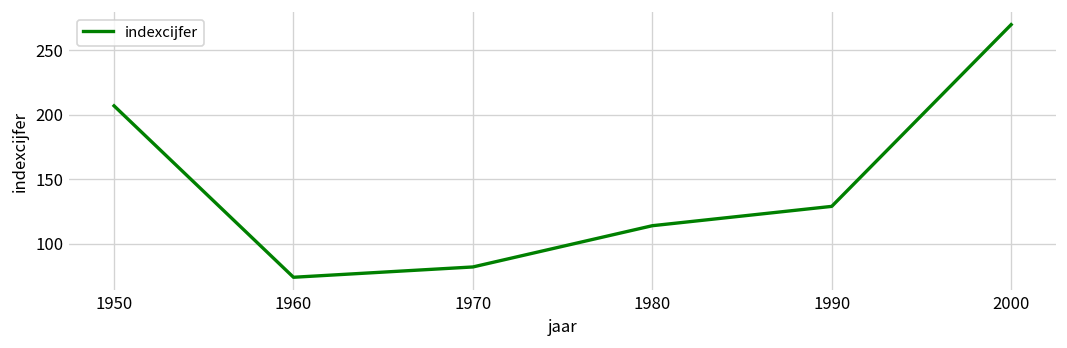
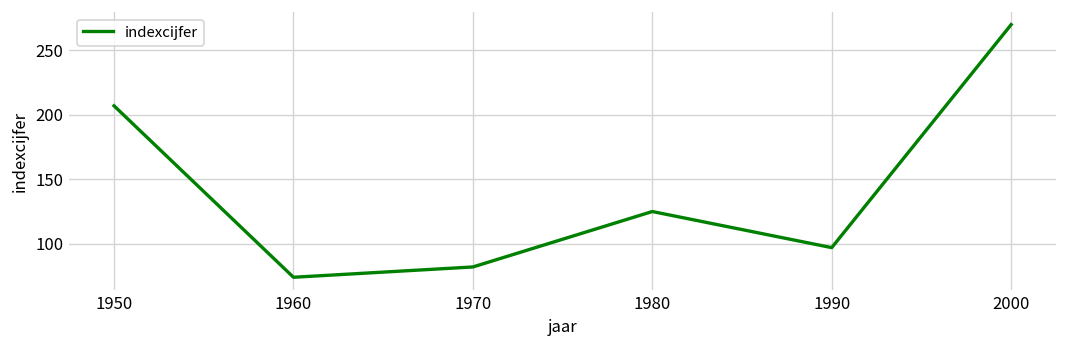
  {
    "1950": 207,
    "1960": 74,
    "1970": 82,
-   "1980": 114,
-   "1990": 129,
+   "1980": 125,
+   "1990": 97,
    "2000": 270
  }
